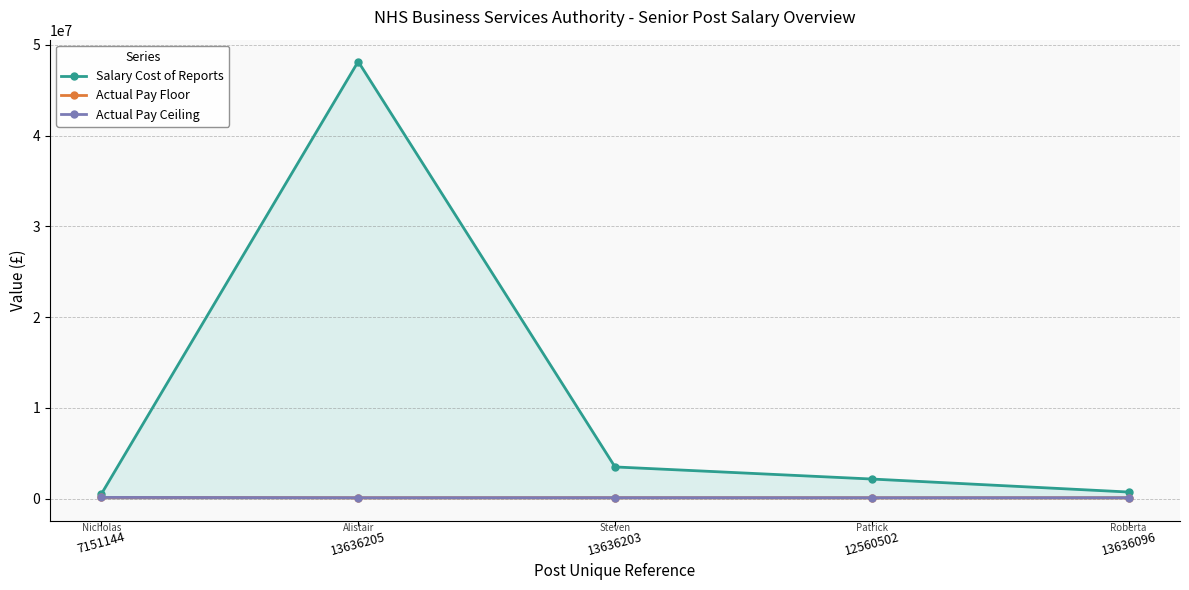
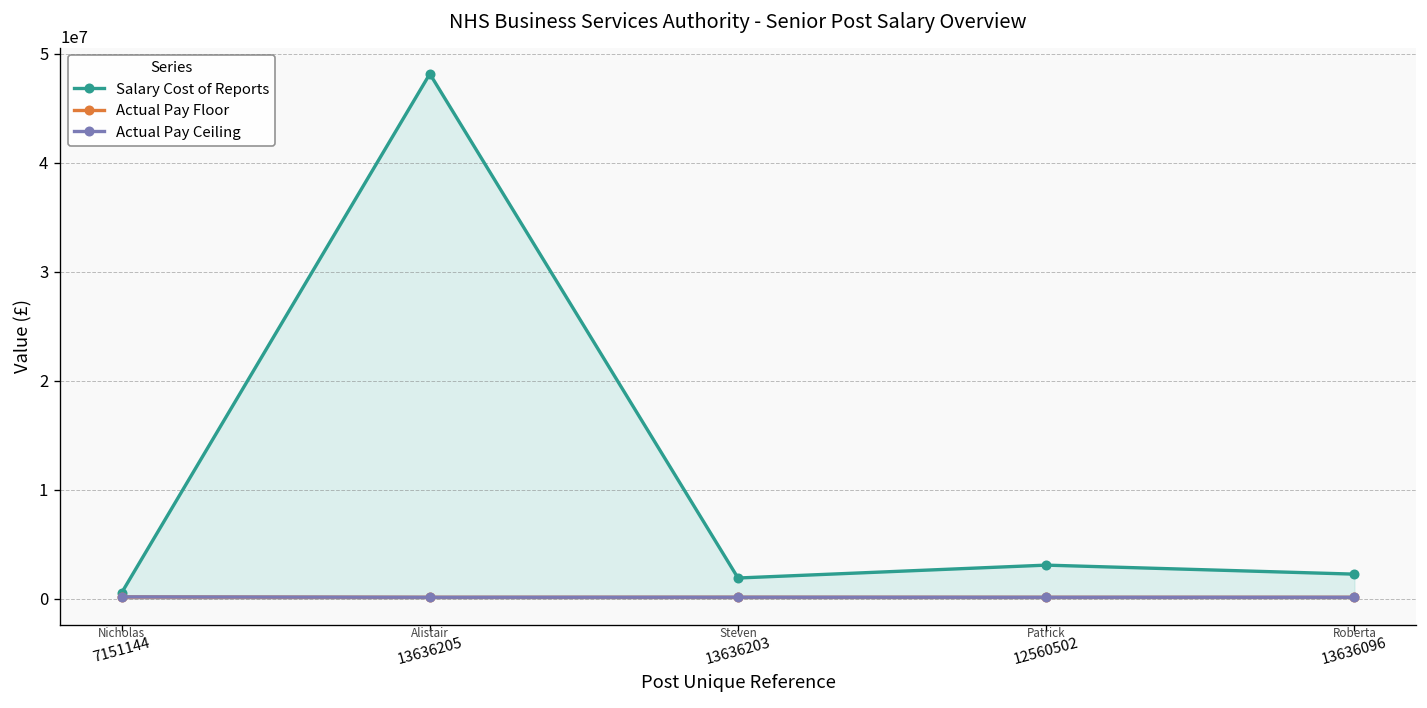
  {
    "Salary Cost of Reports": {
      "7151144": 1000000,
      "13636205": 48000000,
-     "13636203": 4000000,
-     "12560502": 2000000,
-     "13636096": 1000000
+     "13636203": 2000000,
+     "12560502": 3000000,
+     "13636096": 2000000
    },
    "Actual Pay Ceiling": {
      "7151144": 0,
      "13636205": 0,
      "13636203": 0,
      "12560502": 0,
      "13636096": 0
    }
  }
